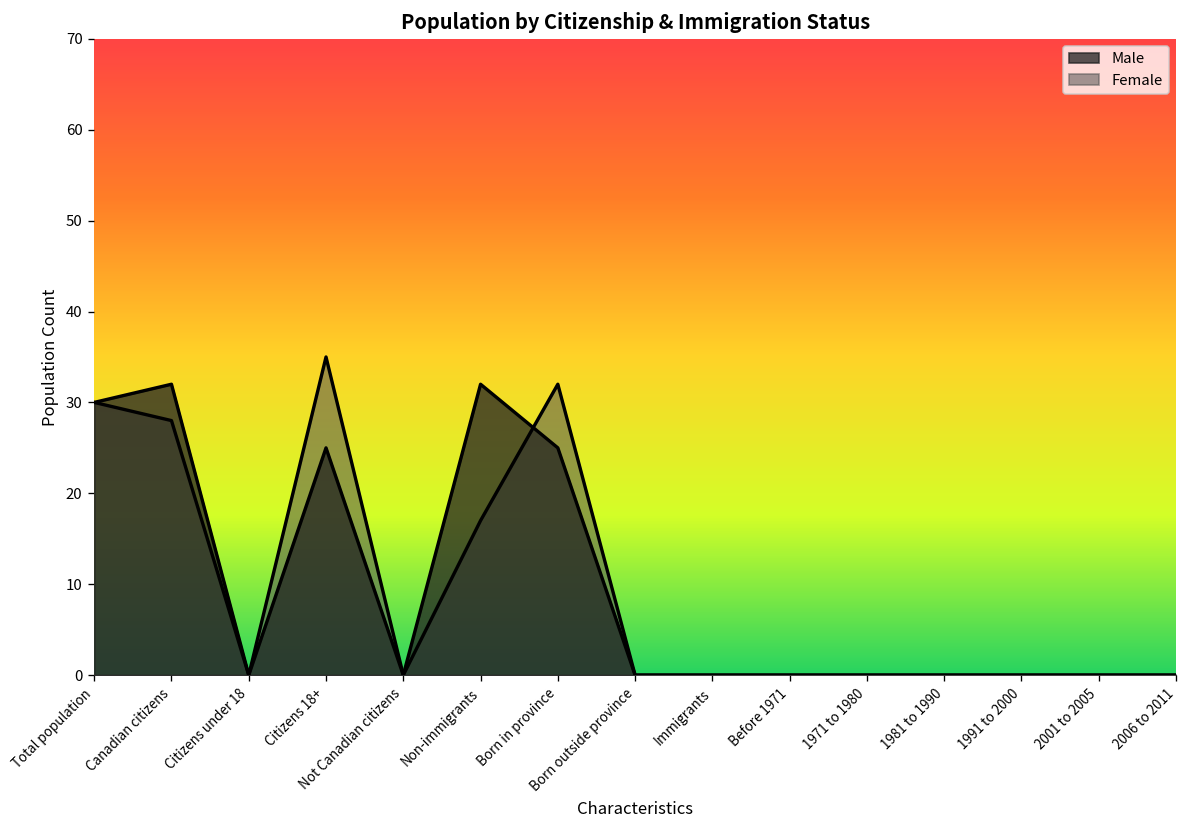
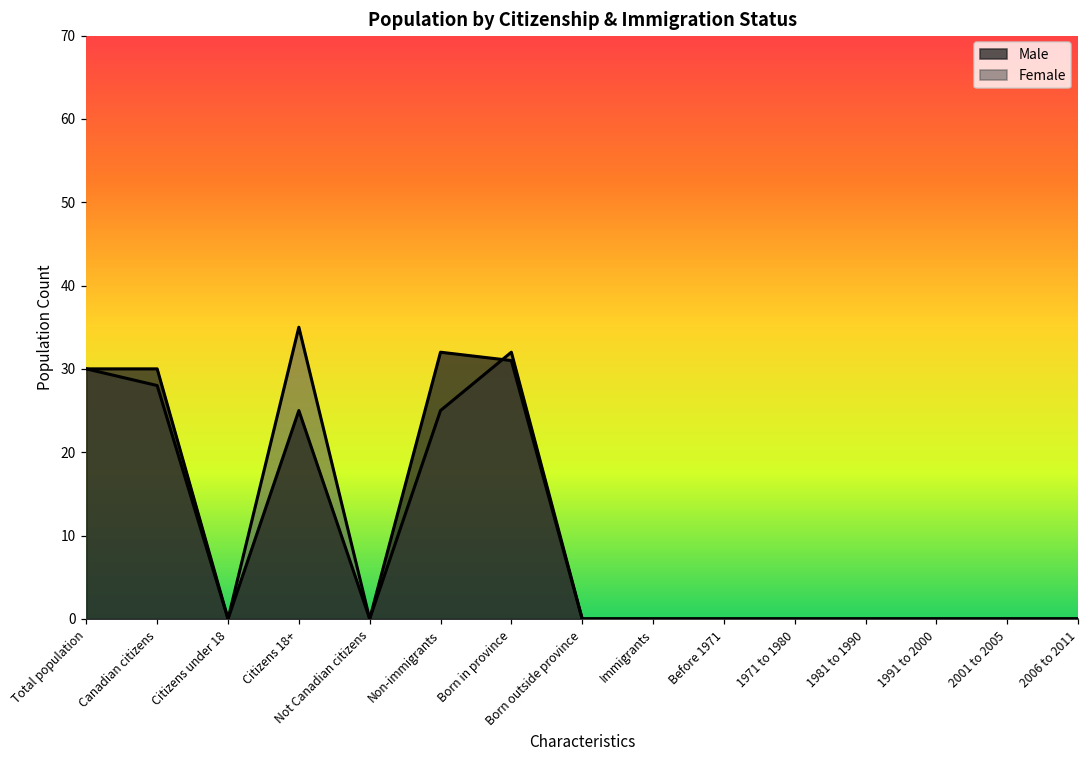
  {
    "Male": {
-     "Canadian citizens": 32,
+     "Canadian citizens": 30,
      "Citizens 18+": 25,
      "Non-immigrants": 32,
-     "Born in province": 25
+     "Born in province": 31
    },
    "Female": {
      "Canadian citizens": 28,
      "Citizens 18+": 35,
-     "Non-immigrants": 17,
+     "Non-immigrants": 25,
      "Born in province": 32
    }
  }
